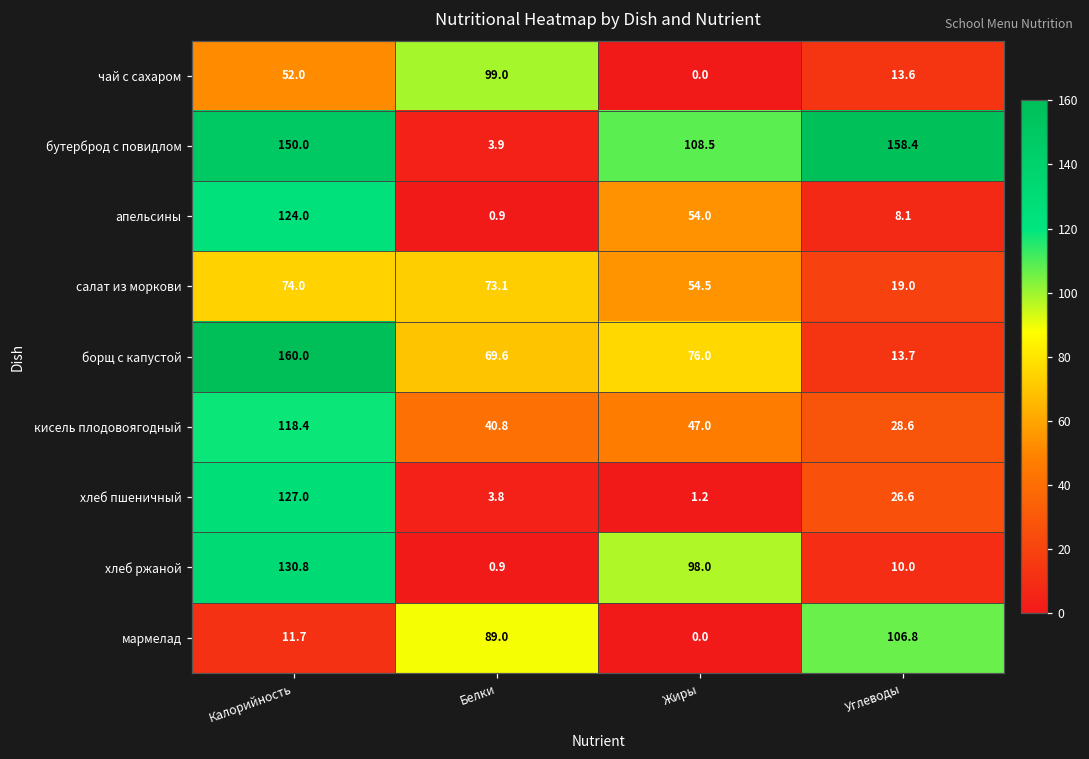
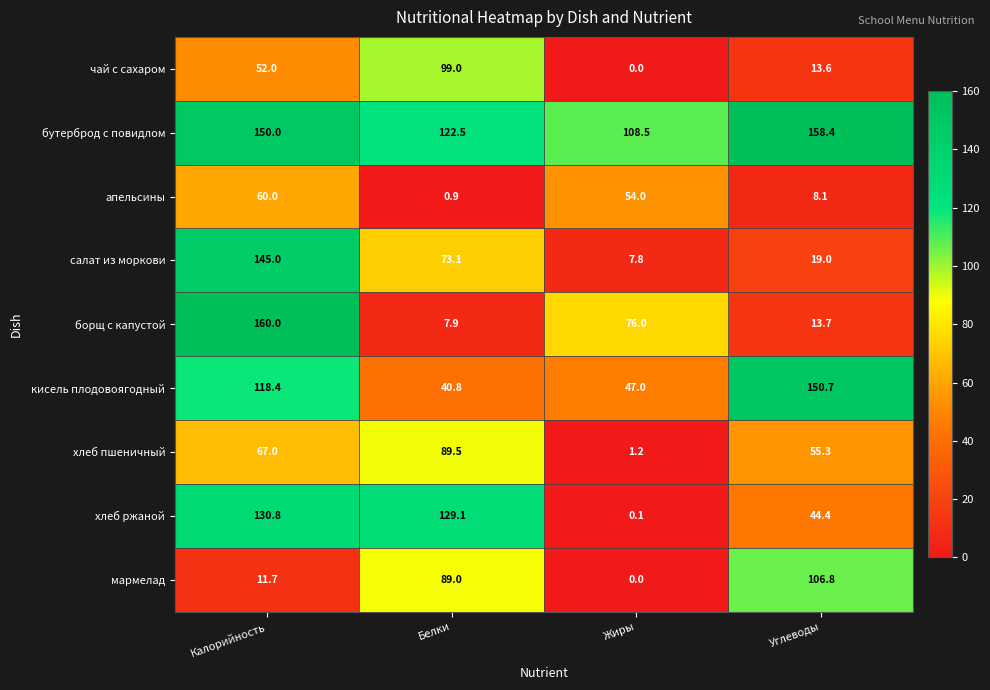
  {
    "чай с сахаром": {
      "Калорийность": 52.0,
      "Белки": 99.0,
      "Жиры": 0.0,
      "Углеводы": 13.6
    },
    "бутерброд с повидлом": {
      "Калорийность": 150.0,
-     "Белки": 3.9,
+     "Белки": 122.5,
      "Жиры": 108.5,
      "Углеводы": 158.4
    },
    "апельсины": {
-     "Калорийность": 124.0,
+     "Калорийность": 60.0,
      "Белки": 0.9,
      "Жиры": 54.0,
      "Углеводы": 8.1
    },
    "салат из моркови": {
-     "Калорийность": 74.0,
+     "Калорийность": 145.0,
      "Белки": 73.1,
-     "Жиры": 54.5,
+     "Жиры": 7.8,
      "Углеводы": 19.0
    },
    "борщ с капустой": {
      "Калорийность": 160.0,
-     "Белки": 69.6,
+     "Белки": 7.9,
      "Жиры": 76.0,
      "Углеводы": 13.7
    },
    "кисель плодовоягодный": {
      "Калорийность": 118.4,
      "Белки": 40.8,
      "Жиры": 47.0,
-     "Углеводы": 28.6
+     "Углеводы": 150.7
    },
    "хлеб пшеничный": {
-     "Калорийность": 127.0,
-     "Белки": 3.8,
+     "Калорийность": 67.0,
+     "Белки": 89.5,
      "Жиры": 1.2,
-     "Углеводы": 26.6
+     "Углеводы": 55.3
    },
    "хлеб ржаной": {
      "Калорийность": 130.8,
-     "Белки": 0.9,
-     "Жиры": 98.0,
-     "Углеводы": 10.0
+     "Белки": 129.1,
+     "Жиры": 0.1,
+     "Углеводы": 44.4
    },
    "мармелад": {
      "Калорийность": 11.7,
      "Белки": 89.0,
      "Жиры": 0.0,
      "Углеводы": 106.8
    }
  }
